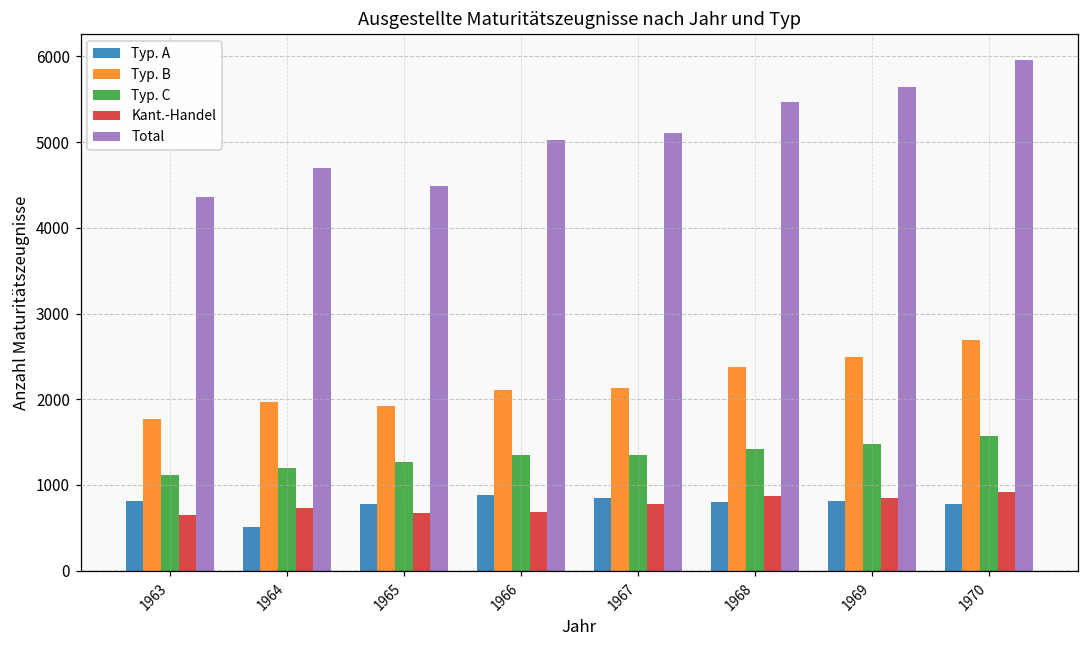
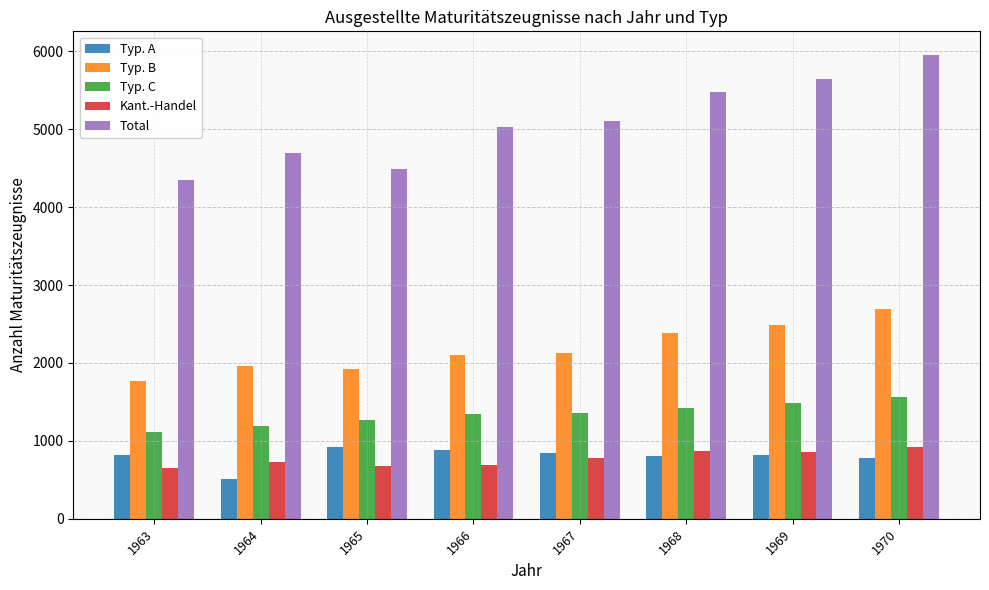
  {
    "Typ. A": {
      "1963": 800,
      "1964": 500,
-     "1965": 800,
+     "1965": 900,
      "1966": 900,
      "1967": 800,
      "1968": 800,
      "1969": 800,
      "1970": 800
    },
    "Typ. B": {
      "1963": 1800,
      "1964": 2000,
      "1965": 1900,
      "1966": 2100,
      "1967": 2100,
      "1968": 2400,
      "1969": 2500,
      "1970": 2700
    },
    "Typ. C": {
      "1963": 1100,
      "1964": 1200,
      "1965": 1300,
      "1966": 1300,
      "1967": 1400,
      "1968": 1400,
      "1969": 1500,
      "1970": 1600
    },
    "Kant.-Handel": {
      "1963": 600,
      "1964": 700,
      "1965": 700,
      "1966": 700,
      "1967": 800,
      "1968": 900,
      "1969": 900,
      "1970": 900
    },
    "Total": {
      "1963": 4400,
      "1964": 4700,
      "1965": 4500,
      "1966": 5000,
      "1967": 5100,
      "1968": 5500,
      "1969": 5600,
      "1970": 6000
    }
  }
